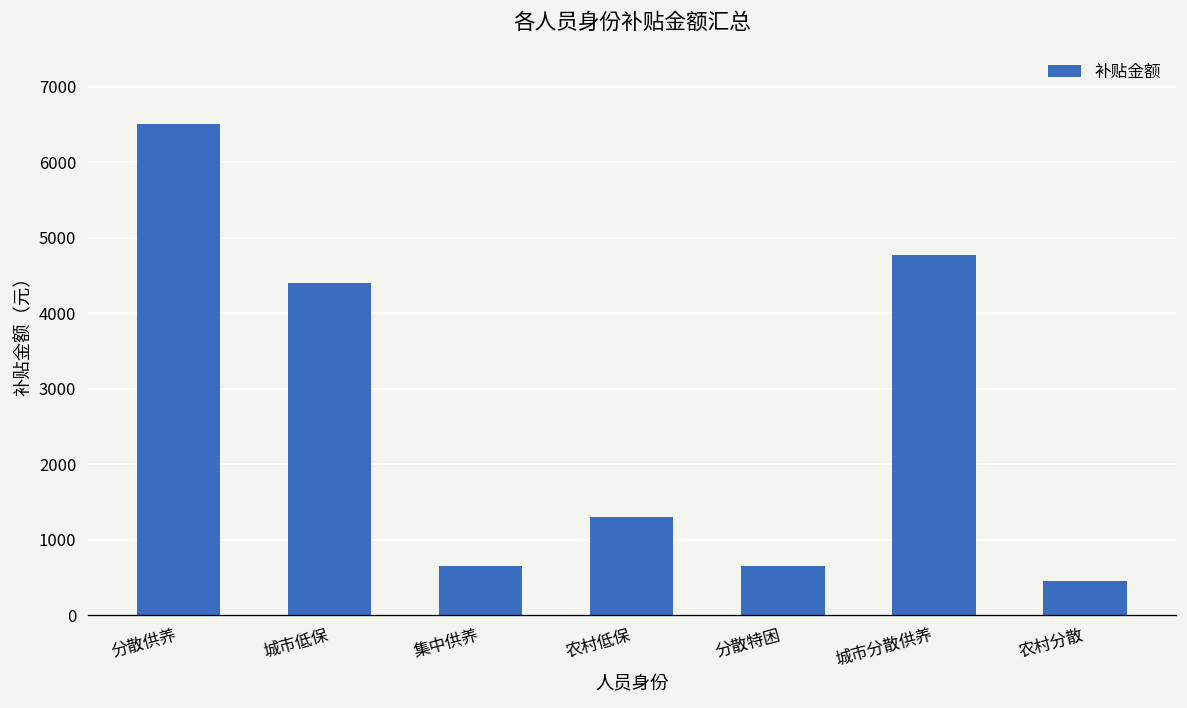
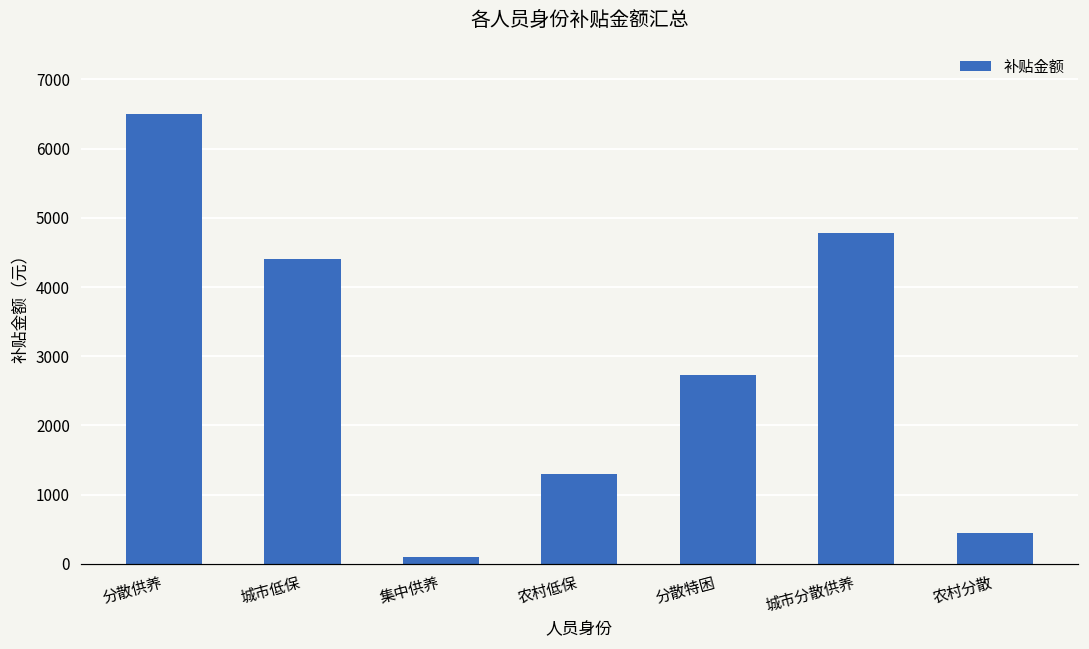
  {
    "分散供养": 6500,
    "城市低保": 4400,
-   "集中供养": 700,
+   "集中供养": 100,
    "农村低保": 1300,
-   "分散特困": 700,
+   "分散特困": 2700,
    "城市分散供养": 4800,
    "农村分散": 500
  }
